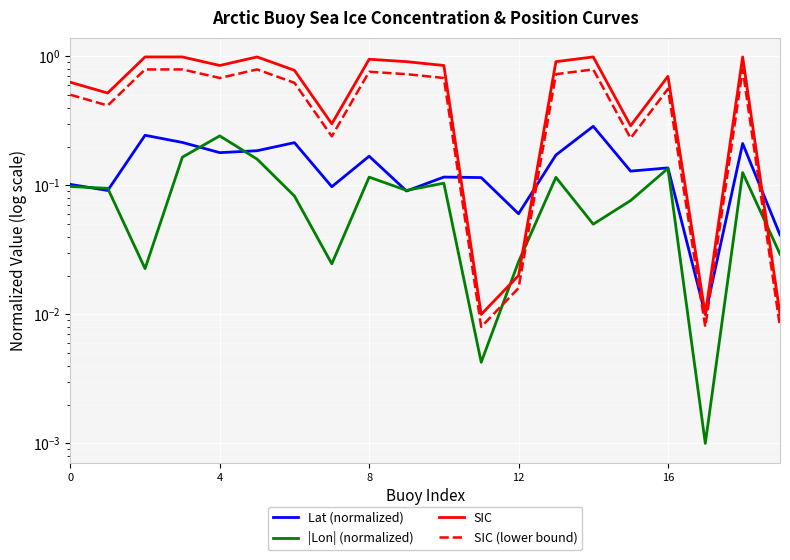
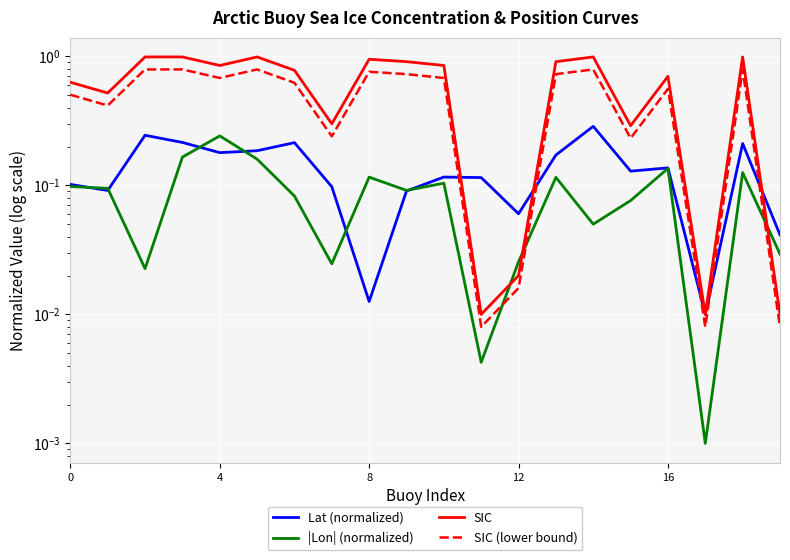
  {
    "Lat (normalized)": {
      "4": 0.18,
-     "8": 0.17,
+     "8": 0.013,
      "12": 0.06
    },
    "|Lon| (normalized)": {
      "4": 0.24,
      "8": 0.12,
      "12": 0.026
    }
  }
